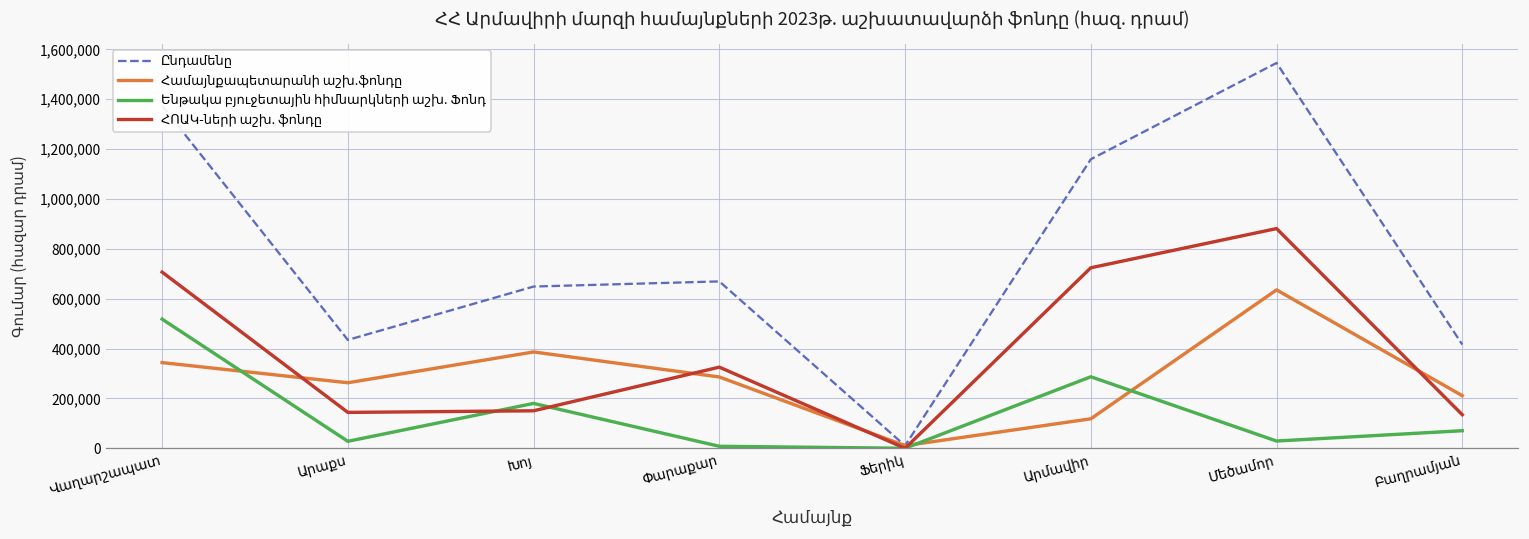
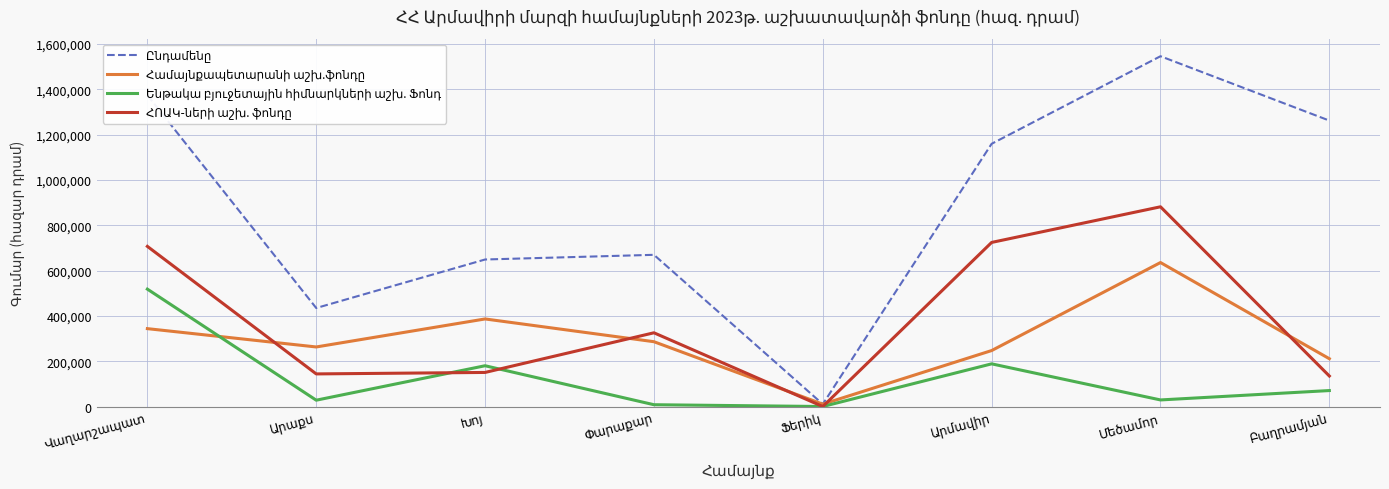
  {
    "Ընդամենը": {
      "Արաքս": "430,000",
      "Խոյ": "650,000",
      "Փարաքար": "670,000",
      "Արմավիր": "1,160,000",
      "Մեծամոր": "1,550,000",
-     "Բաղրամյան": "420,000"
+     "Բաղրամյան": "1,260,000"
    },
    "Համայնքապետարանի աշխ.ֆոնդը": {
      "Վաղարշապատ": "340,000",
      "Արաքս": "260,000",
      "Խոյ": "390,000",
      "Փարաքար": "290,000",
-     "Արմավիր": "120,000",
+     "Արմավիր": "250,000",
      "Մեծամոր": "640,000",
      "Բաղրամյան": "210,000"
    },
    "Ենթակա բյուջետային հիմնարկների աշխ. Ֆոնդ": {
      "Վաղարշապատ": "520,000",
      "Արաքս": "30,000",
      "Խոյ": "180,000",
      "Փարաքար": "10,000",
-     "Արմավիր": "290,000",
+     "Արմավիր": "190,000",
      "Մեծամոր": "30,000",
      "Բաղրամյան": "70,000"
    },
    "ՀՈԱԿ-ների աշխ. ֆոնդը": {
      "Վաղարշապատ": "710,000",
      "Արաքս": "140,000",
      "Խոյ": "150,000",
      "Փարաքար": "330,000",
      "Արմավիր": "720,000",
      "Մեծամոր": "880,000",
      "Բաղրամյան": "130,000"
    }
  }
